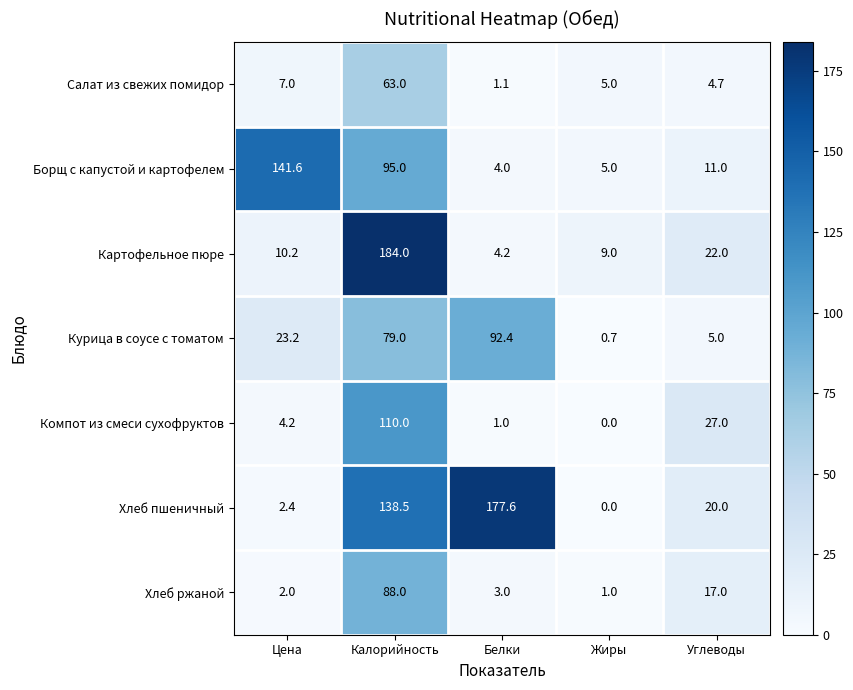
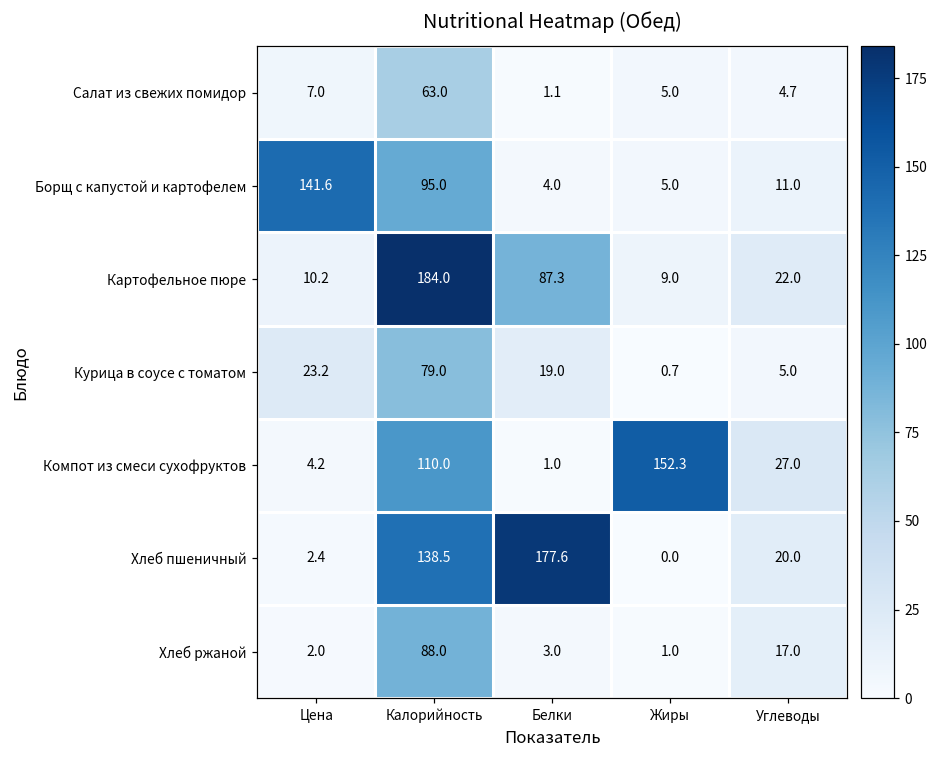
  {
    "Салат из свежих помидор": {
      "Цена": 7.0,
      "Калорийность": 63.0,
      "Белки": 1.1,
      "Жиры": 5.0,
      "Углеводы": 4.7
    },
    "Борщ с капустой и картофелем": {
      "Цена": 141.6,
      "Калорийность": 95.0,
      "Белки": 4.0,
      "Жиры": 5.0,
      "Углеводы": 11.0
    },
    "Картофельное пюре": {
      "Цена": 10.2,
      "Калорийность": 184.0,
-     "Белки": 4.2,
+     "Белки": 87.3,
      "Жиры": 9.0,
      "Углеводы": 22.0
    },
    "Курица в соусе с томатом": {
      "Цена": 23.2,
      "Калорийность": 79.0,
-     "Белки": 92.4,
+     "Белки": 19.0,
      "Жиры": 0.7,
      "Углеводы": 5.0
    },
    "Компот из смеси сухофруктов": {
      "Цена": 4.2,
      "Калорийность": 110.0,
      "Белки": 1.0,
-     "Жиры": 0.0,
+     "Жиры": 152.3,
      "Углеводы": 27.0
    },
    "Хлеб пшеничный": {
      "Цена": 2.4,
      "Калорийность": 138.5,
      "Белки": 177.6,
      "Жиры": 0.0,
      "Углеводы": 20.0
    },
    "Хлеб ржаной": {
      "Цена": 2.0,
      "Калорийность": 88.0,
      "Белки": 3.0,
      "Жиры": 1.0,
      "Углеводы": 17.0
    }
  }
